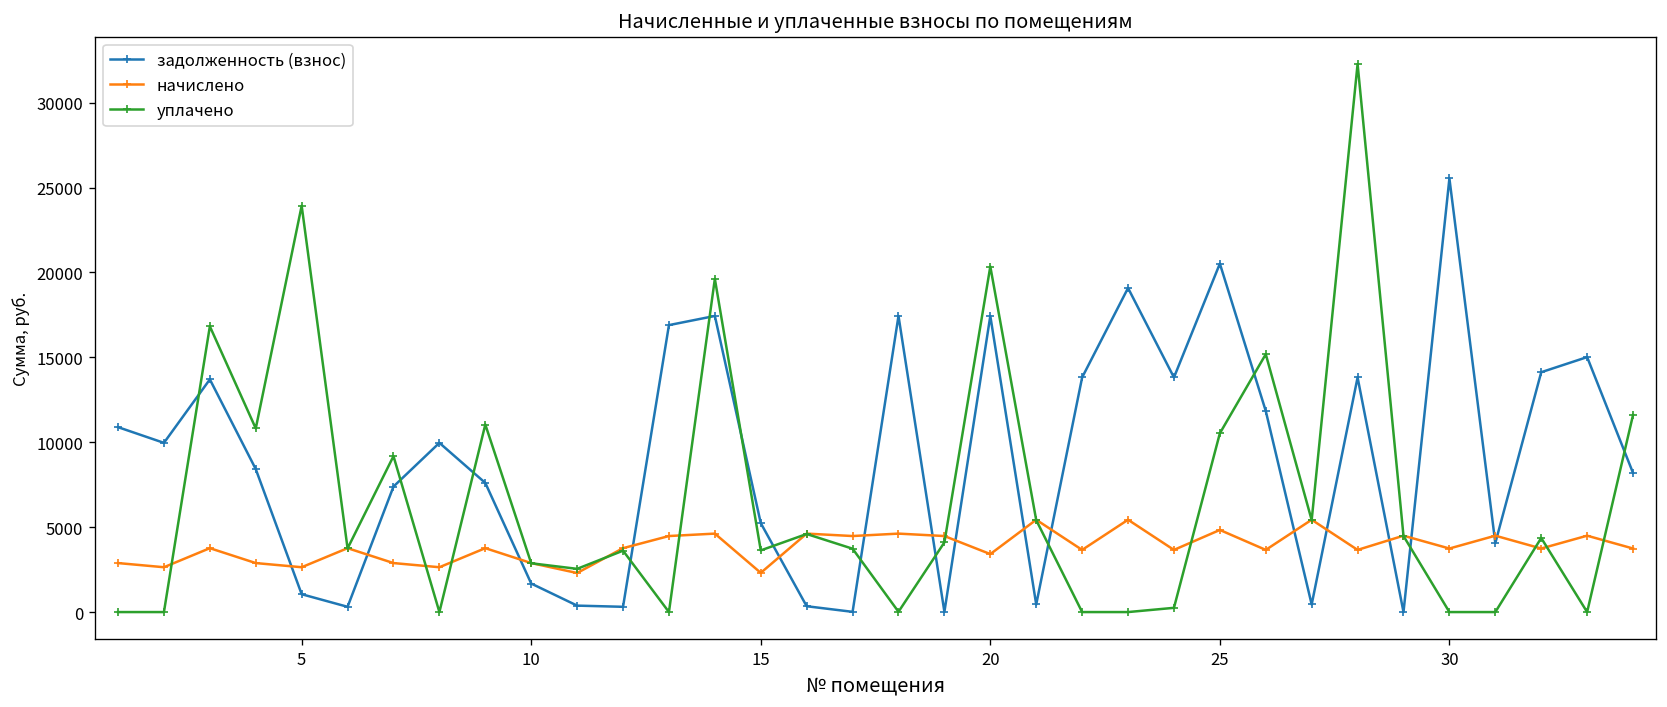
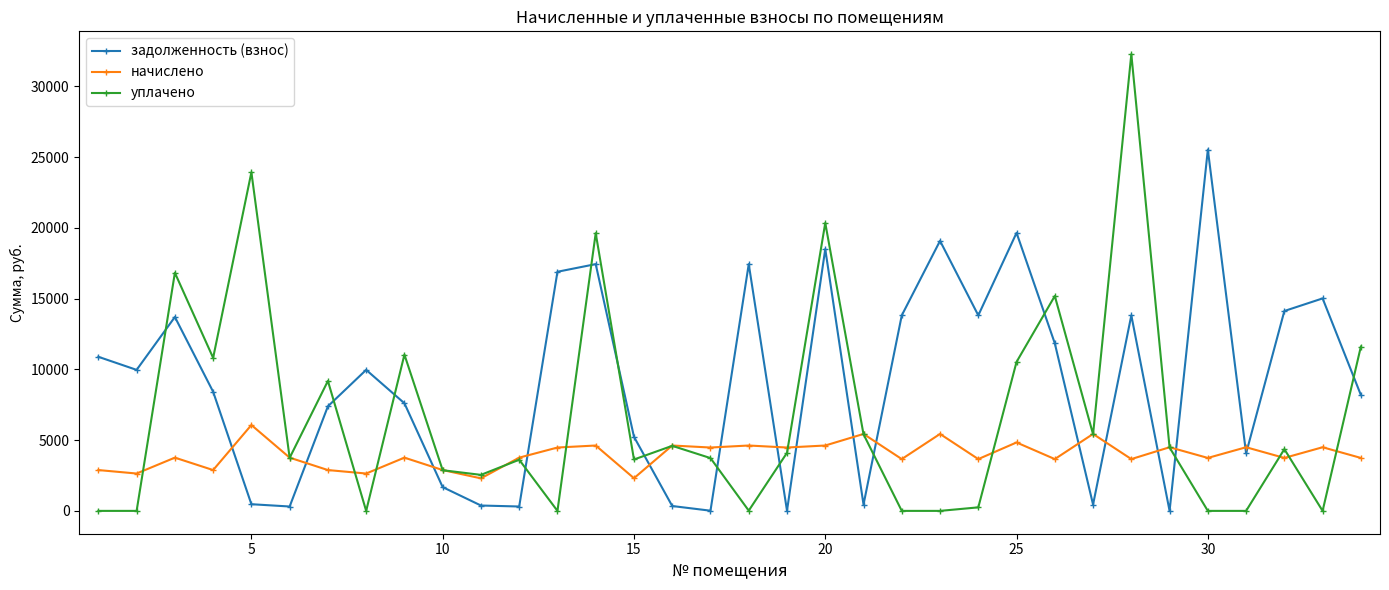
  {
    "задолженность (взнос)": {
-     "5": 1100,
+     "5": 500,
      "10": 1700,
      "15": 5200,
-     "20": 17400,
-     "25": 20500,
+     "20": 18500,
+     "25": 19600,
      "30": 25500
    },
    "начислено": {
-     "5": 2600,
+     "5": 6100,
      "15": 2300,
-     "20": 3400,
+     "20": 4600,
      "25": 4800,
      "30": 3700
    },
    "уплачено": {
      "5": 23900,
      "15": 3600,
      "20": 20300,
      "25": 10500,
      "30": 0
    }
  }
